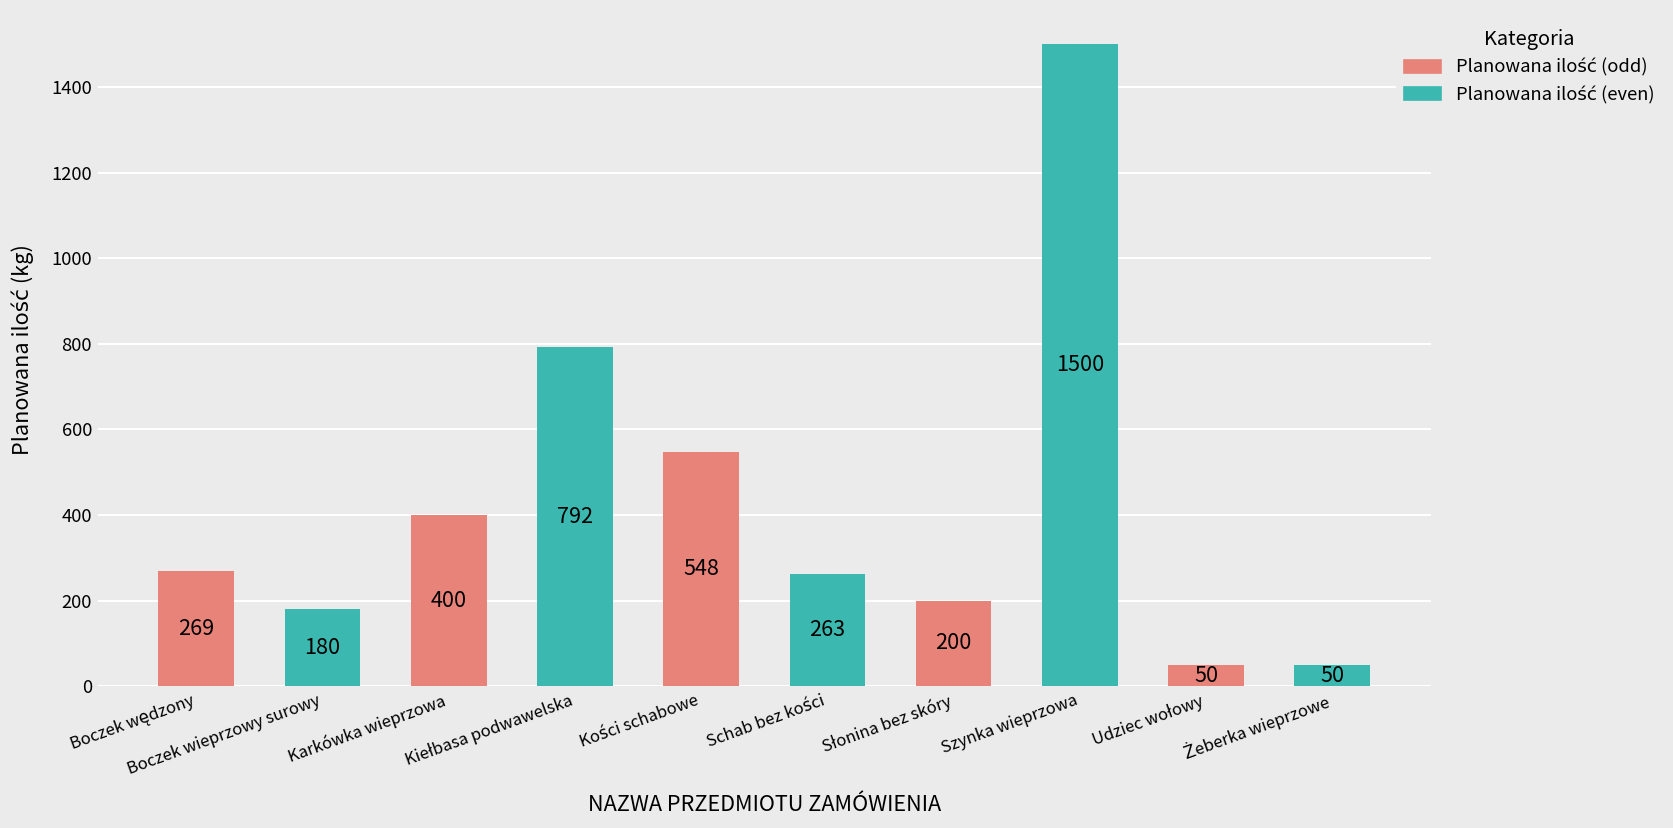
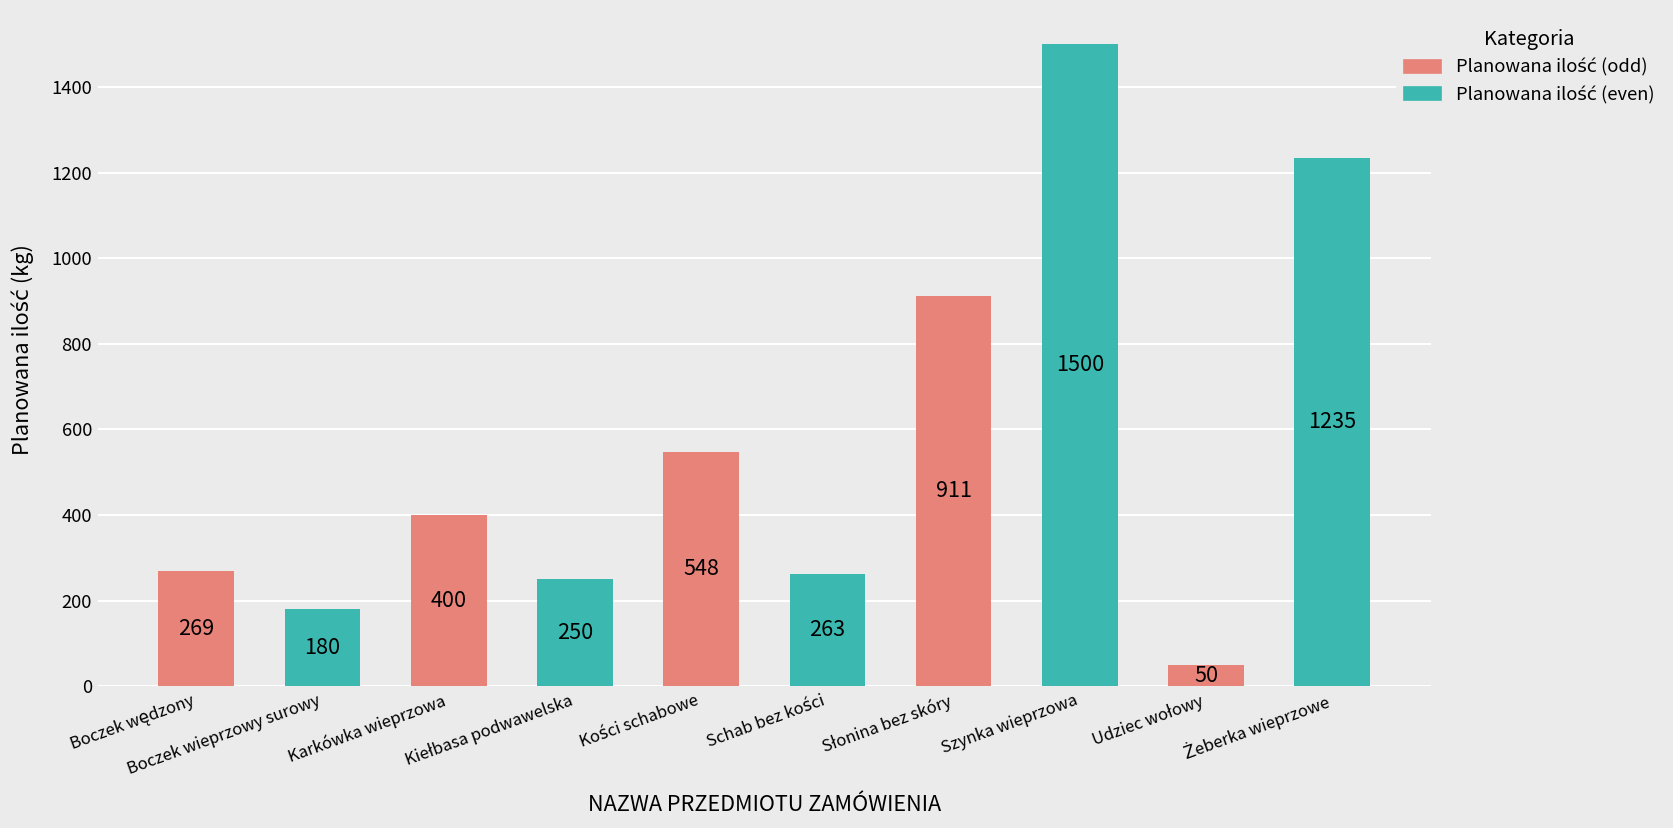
  {
    "Boczek wędzony": 269,
    "Boczek wieprzowy surowy": 180,
    "Karkówka wieprzowa": 400,
-   "Kiełbasa podwawelska": 792,
+   "Kiełbasa podwawelska": 250,
    "Kości schabowe": 548,
    "Schab bez kości": 263,
-   "Słonina bez skóry": 200,
+   "Słonina bez skóry": 911,
    "Szynka wieprzowa": 1500,
    "Udziec wołowy": 50,
-   "Żeberka wieprzowe": 50
+   "Żeberka wieprzowe": 1235
  }
